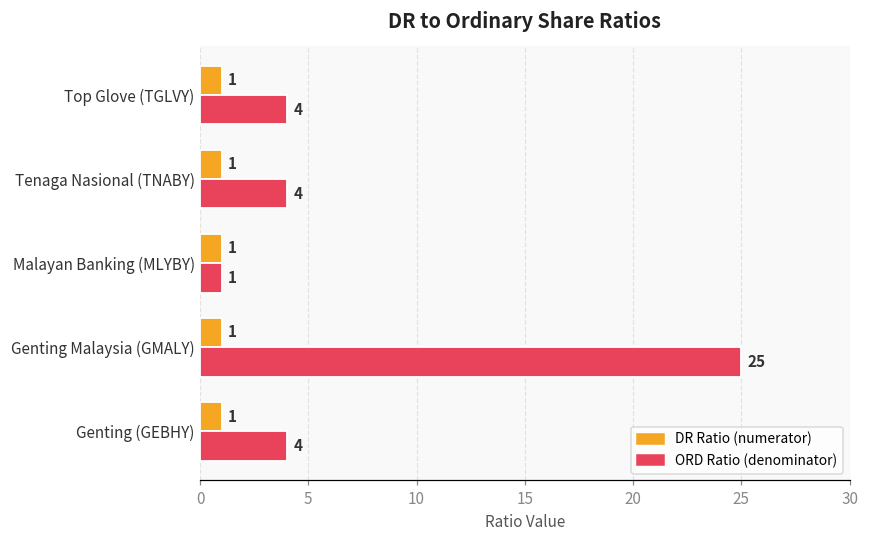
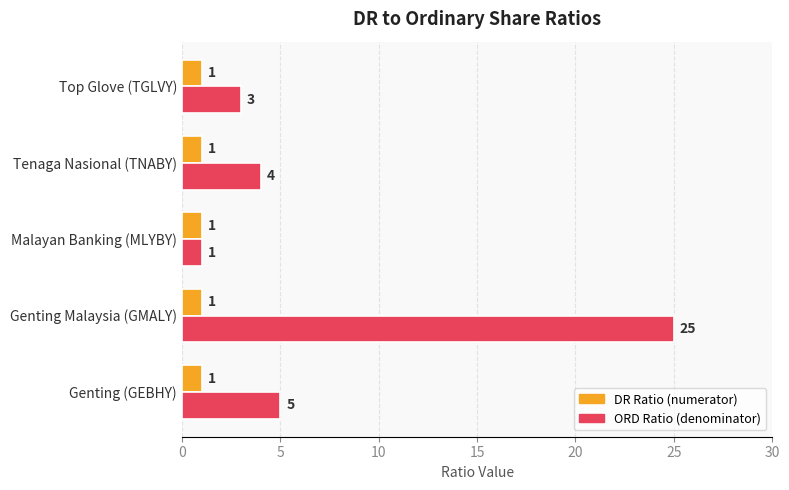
  {
    "DR Ratio (numerator)": {
      "Top Glove (TGLVY)": 1,
      "Tenaga Nasional (TNABY)": 1,
      "Malayan Banking (MLYBY)": 1,
      "Genting Malaysia (GMALY)": 1,
      "Genting (GEBHY)": 1
    },
    "ORD Ratio (denominator)": {
-     "Top Glove (TGLVY)": 4,
+     "Top Glove (TGLVY)": 3,
      "Tenaga Nasional (TNABY)": 4,
      "Malayan Banking (MLYBY)": 1,
      "Genting Malaysia (GMALY)": 25,
-     "Genting (GEBHY)": 4
+     "Genting (GEBHY)": 5
    }
  }
